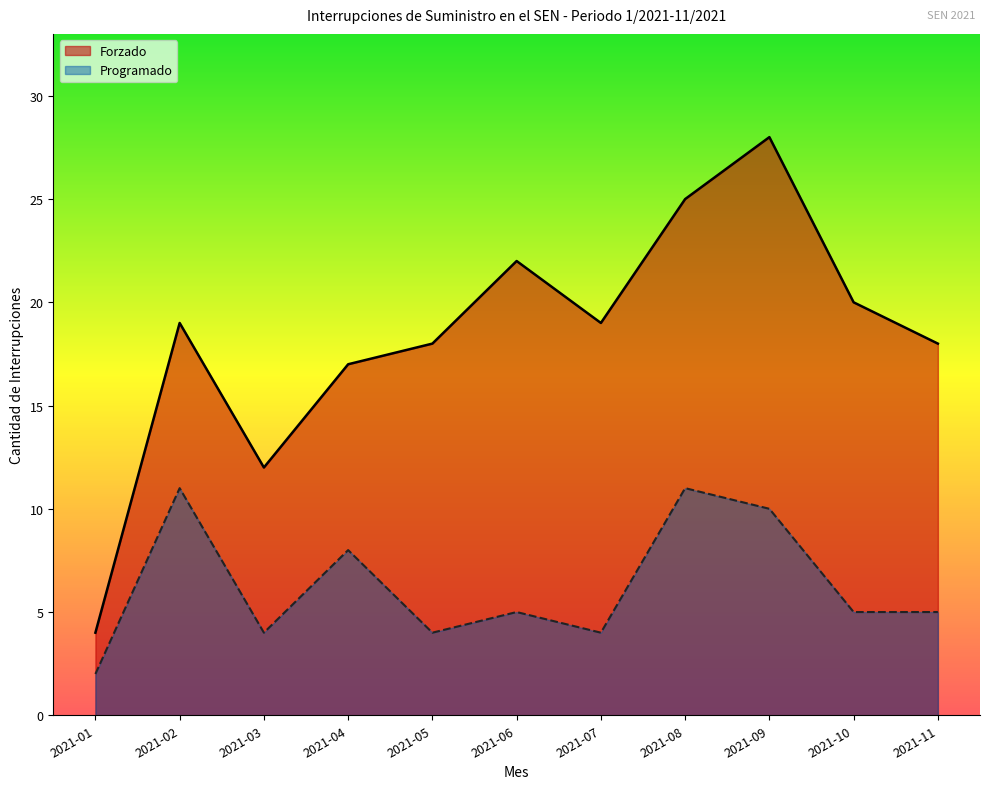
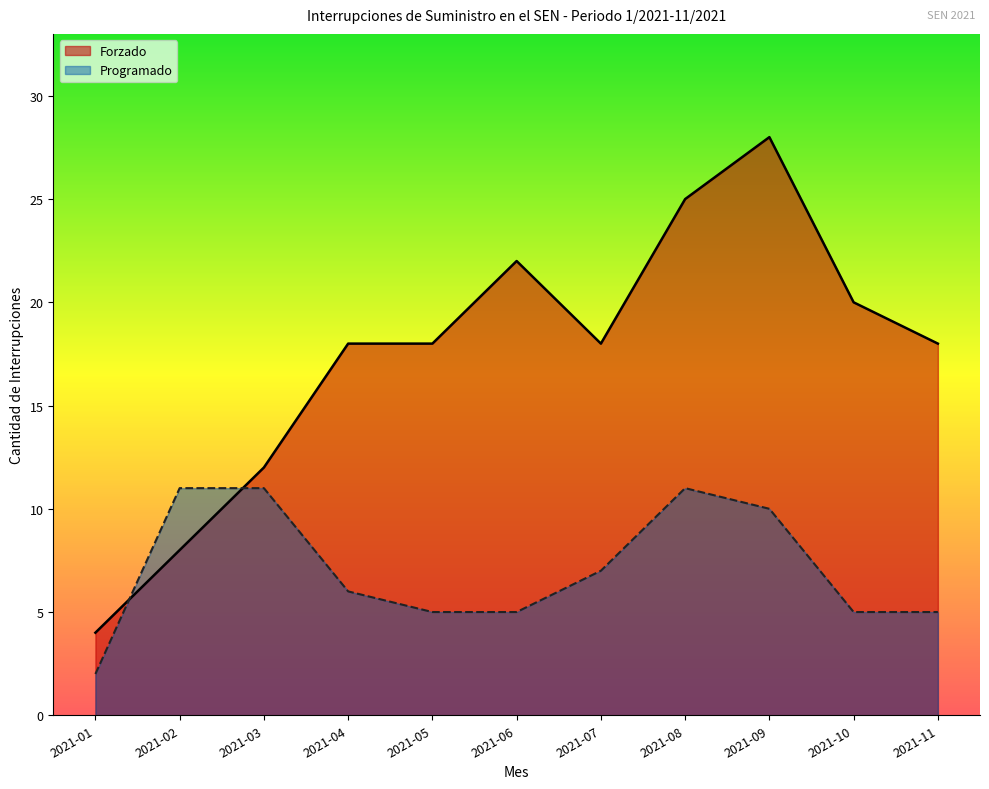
  {
    "Forzado": {
      "2021-01": 4,
-     "2021-02": 19,
+     "2021-02": 8,
      "2021-03": 12,
-     "2021-04": 17,
+     "2021-04": 18,
      "2021-05": 18,
      "2021-06": 22,
-     "2021-07": 19,
+     "2021-07": 18,
      "2021-08": 25,
      "2021-09": 28,
      "2021-10": 20,
      "2021-11": 18
    },
    "Programado": {
      "2021-01": 2,
      "2021-02": 11,
-     "2021-03": 4,
-     "2021-04": 8,
-     "2021-05": 4,
+     "2021-03": 11,
+     "2021-04": 6,
+     "2021-05": 5,
      "2021-06": 5,
-     "2021-07": 4,
+     "2021-07": 7,
      "2021-08": 11,
      "2021-09": 10,
      "2021-10": 5,
      "2021-11": 5
    }
  }
